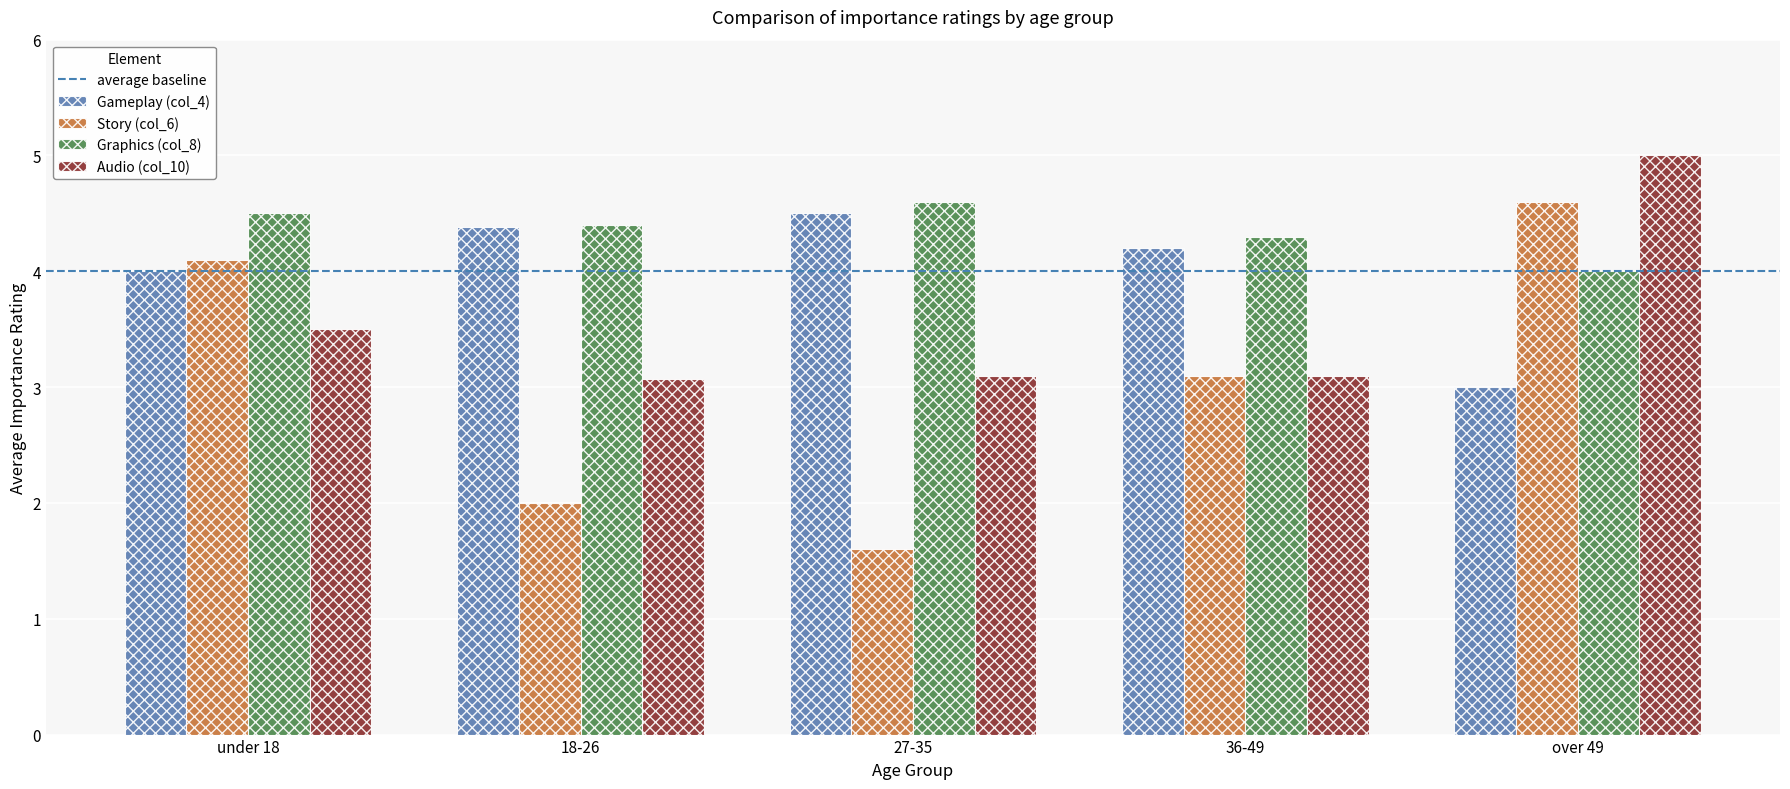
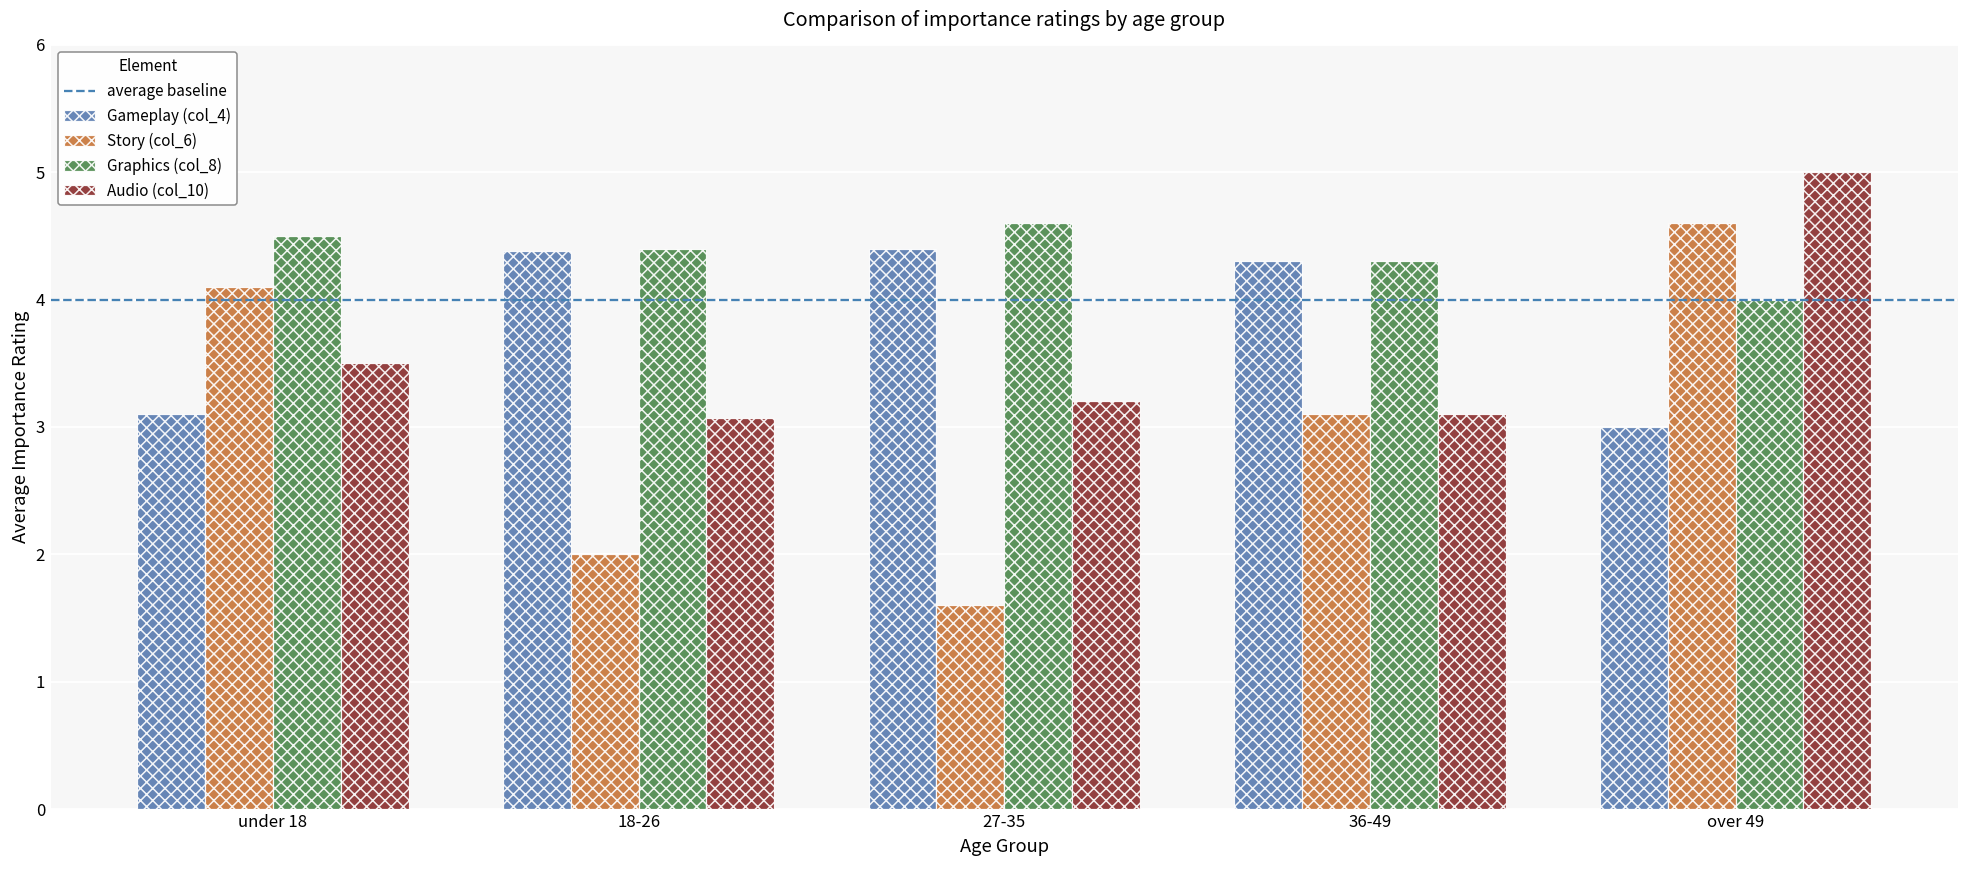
  {
    "Gameplay (col_4)": {
-     "under 18": 4.0,
+     "under 18": 3.1,
      "18-26": 4.4,
-     "27-35": 4.5,
-     "36-49": 4.2,
+     "27-35": 4.4,
+     "36-49": 4.3,
      "over 49": 3.0
    },
    "Story (col_6)": {
      "under 18": 4.1,
      "18-26": 2.0,
      "27-35": 1.6,
      "36-49": 3.1,
      "over 49": 4.6
    },
    "Graphics (col_8)": {
      "under 18": 4.5,
      "18-26": 4.4,
      "27-35": 4.6,
      "36-49": 4.3,
      "over 49": 4.0
    },
    "Audio (col_10)": {
      "under 18": 3.5,
      "18-26": 3.07,
-     "27-35": 3.1,
+     "27-35": 3.2,
      "36-49": 3.1,
      "over 49": 5.0
    }
  }
